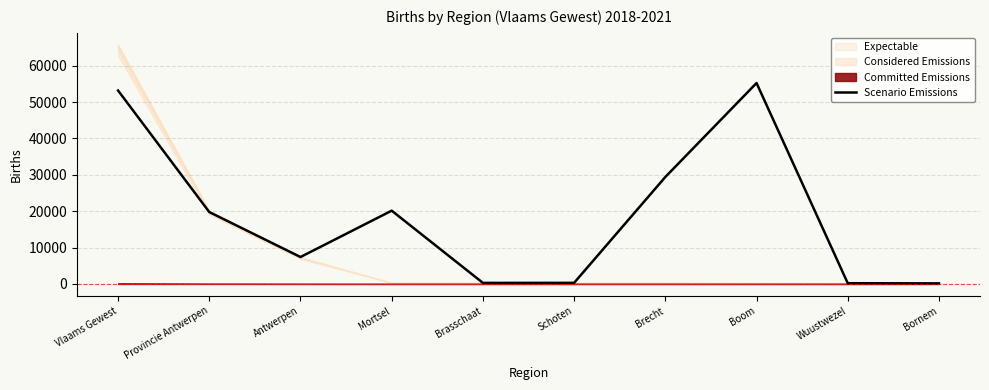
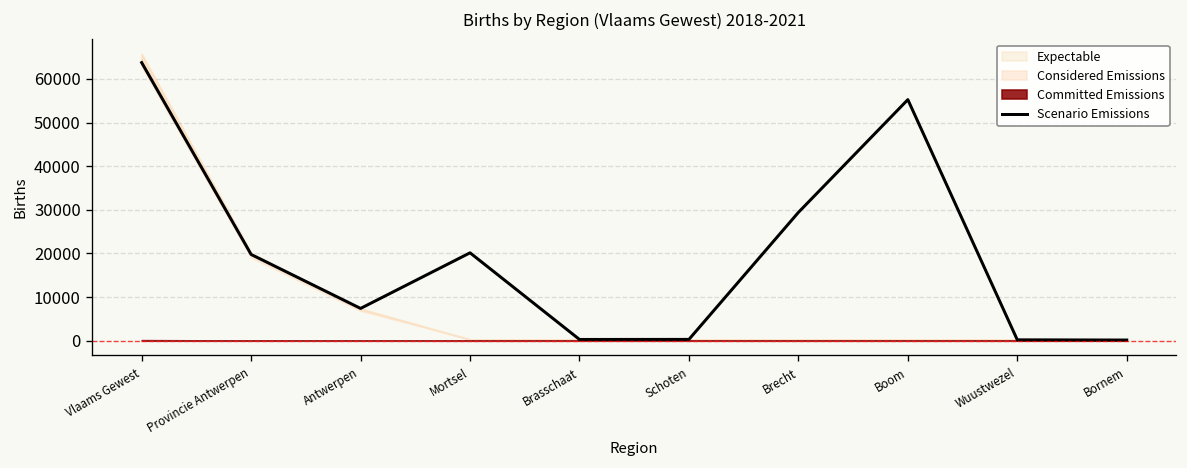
  {
    "Scenario Emissions": {
-     "Vlaams Gewest": 53000,
+     "Vlaams Gewest": 64000,
      "Mortsel": 20000,
      "Brecht": 29000,
      "Boom": 55000
    }
  }
